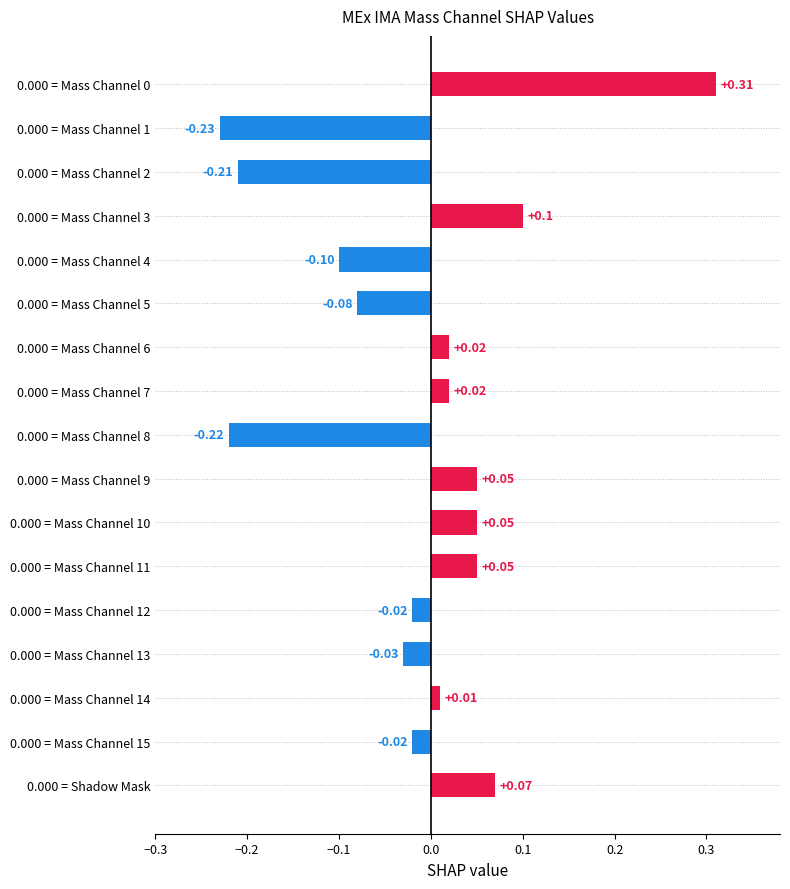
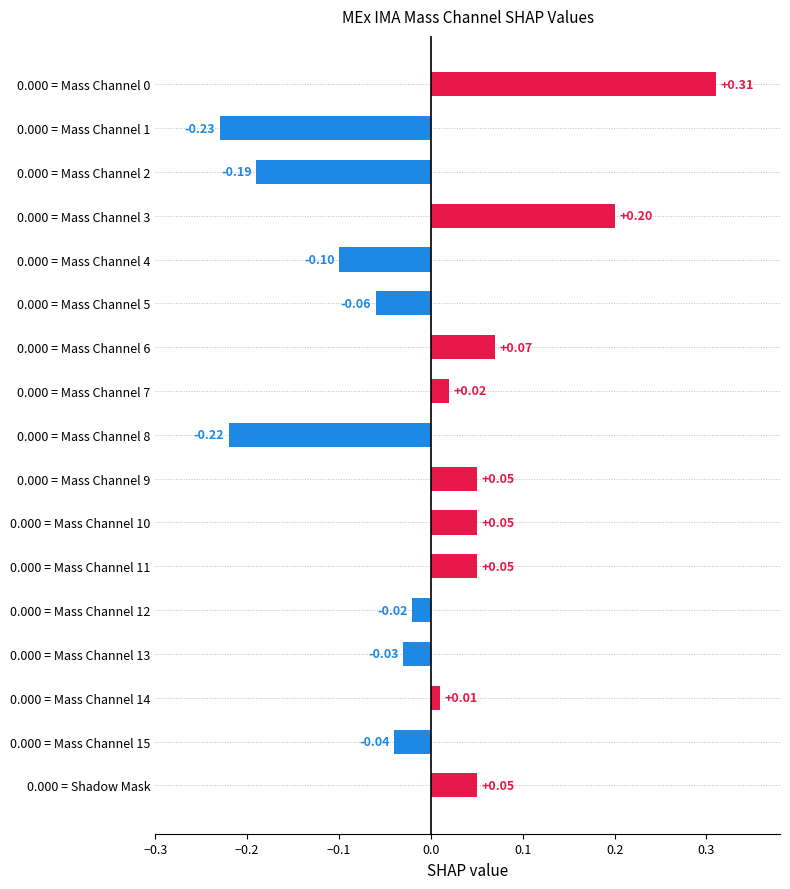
  {
    "0.000 = Mass Channel 0": "+0.31",
    "0.000 = Mass Channel 1": "-0.23",
-   "0.000 = Mass Channel 2": "-0.21",
-   "0.000 = Mass Channel 3": "+0.1",
+   "0.000 = Mass Channel 2": "-0.19",
+   "0.000 = Mass Channel 3": "+0.20",
    "0.000 = Mass Channel 4": "-0.10",
-   "0.000 = Mass Channel 5": "-0.08",
-   "0.000 = Mass Channel 6": "+0.02",
+   "0.000 = Mass Channel 5": "-0.06",
+   "0.000 = Mass Channel 6": "+0.07",
    "0.000 = Mass Channel 7": "+0.02",
    "0.000 = Mass Channel 8": "-0.22",
    "0.000 = Mass Channel 9": "+0.05",
    "0.000 = Mass Channel 10": "+0.05",
    "0.000 = Mass Channel 11": "+0.05",
    "0.000 = Mass Channel 12": "-0.02",
    "0.000 = Mass Channel 13": "-0.03",
    "0.000 = Mass Channel 14": "+0.01",
-   "0.000 = Mass Channel 15": "-0.02",
-   "0.000 = Shadow Mask": "+0.07"
+   "0.000 = Mass Channel 15": "-0.04",
+   "0.000 = Shadow Mask": "+0.05"
  }
